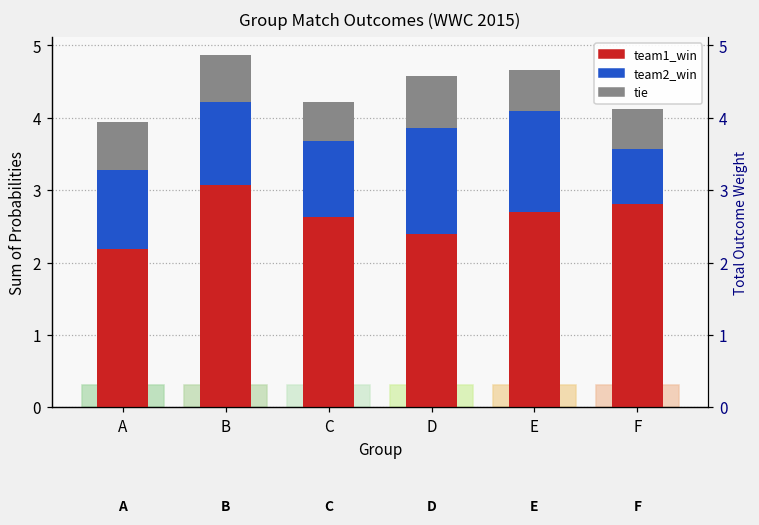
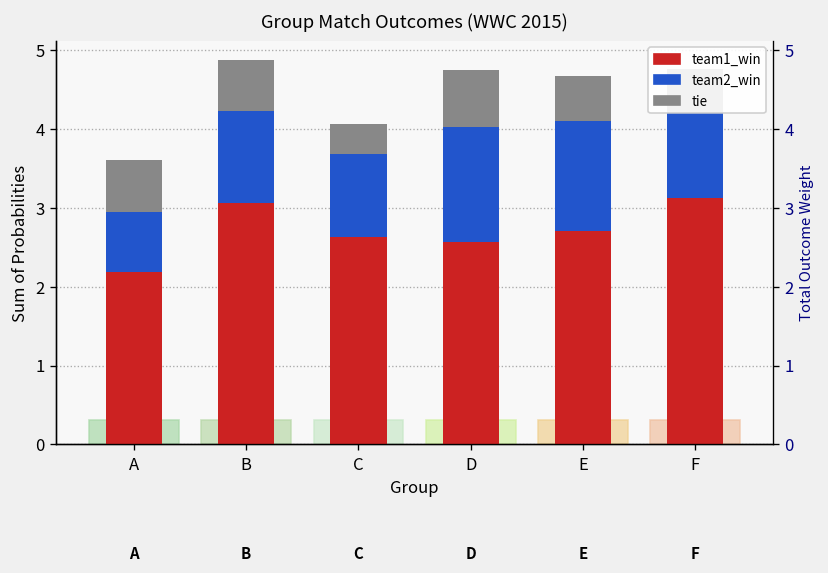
  {
    "team1_win": {
      "A": 2.2,
      "B": 3.1,
      "C": 2.6,
-     "D": 2.4,
+     "D": 2.6,
      "E": 2.7,
-     "F": 2.8
+     "F": 3.1
    },
    "team2_win": {
-     "A": 1.1,
+     "A": 0.8,
      "B": 1.2,
      "C": 1.0,
      "D": 1.5,
      "E": 1.4,
-     "F": 0.8
+     "F": 1.1
    },
    "tie": {
      "A": 0.7,
      "B": 0.6,
-     "C": 0.5,
+     "C": 0.4,
      "D": 0.7,
      "E": 0.6
    }
  }
